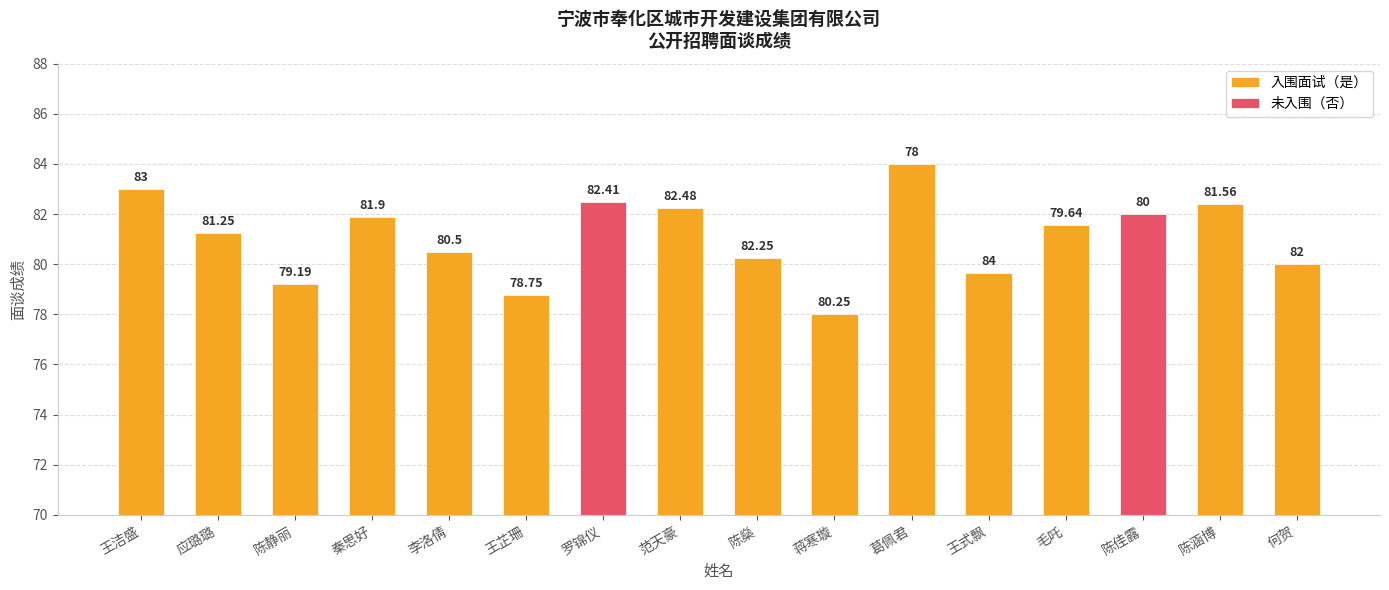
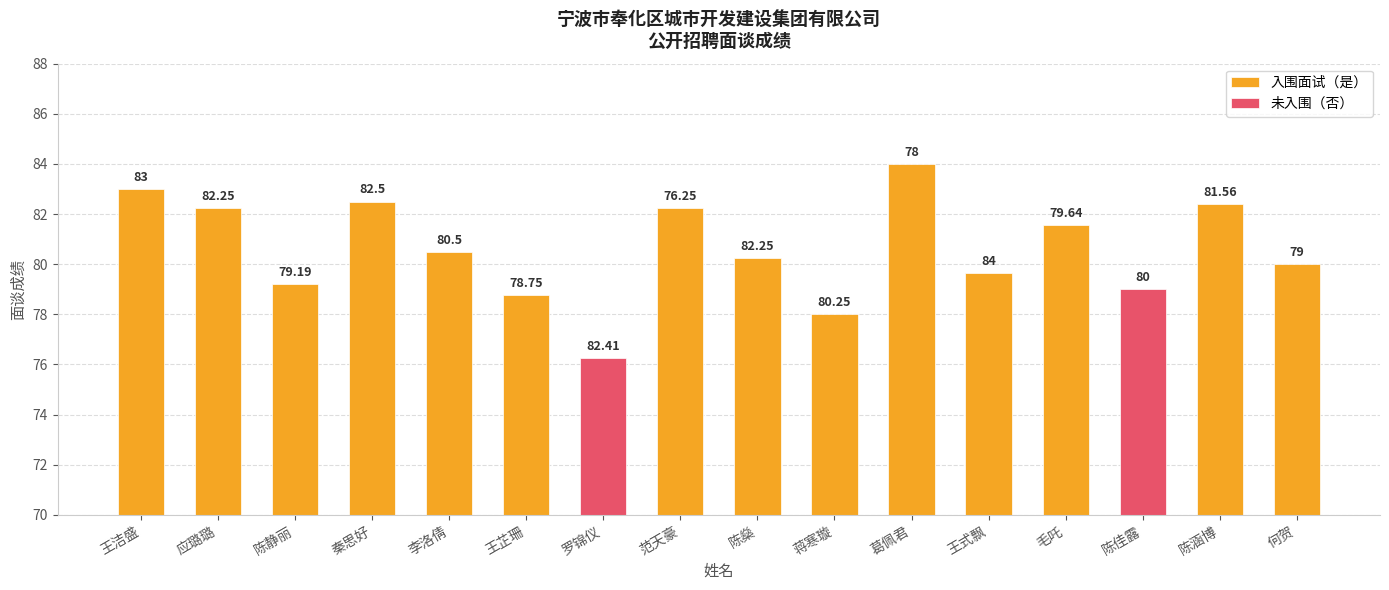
  {
    "入围面试（是）": {
      "王洁盛": 83,
-     "应璐璐": 81.25,
+     "应璐璐": 82.25,
      "陈静丽": 79.19,
-     "秦思好": 81.9,
+     "秦思好": 82.5,
      "李洛倩": 80.5,
      "王芷珊": 78.75
    },
    "未入围（否）": {
-     "罗锦仪": 82.48,
-     "陈佳露": 82
+     "罗锦仪": 76.25,
+     "陈佳露": 79
    }
  }
